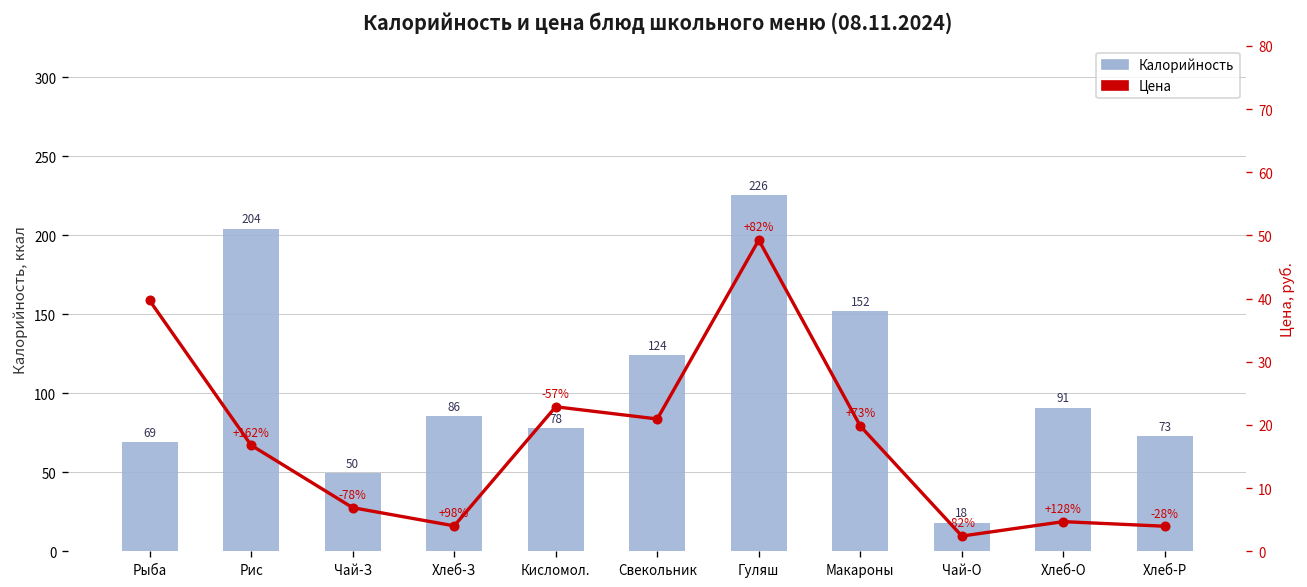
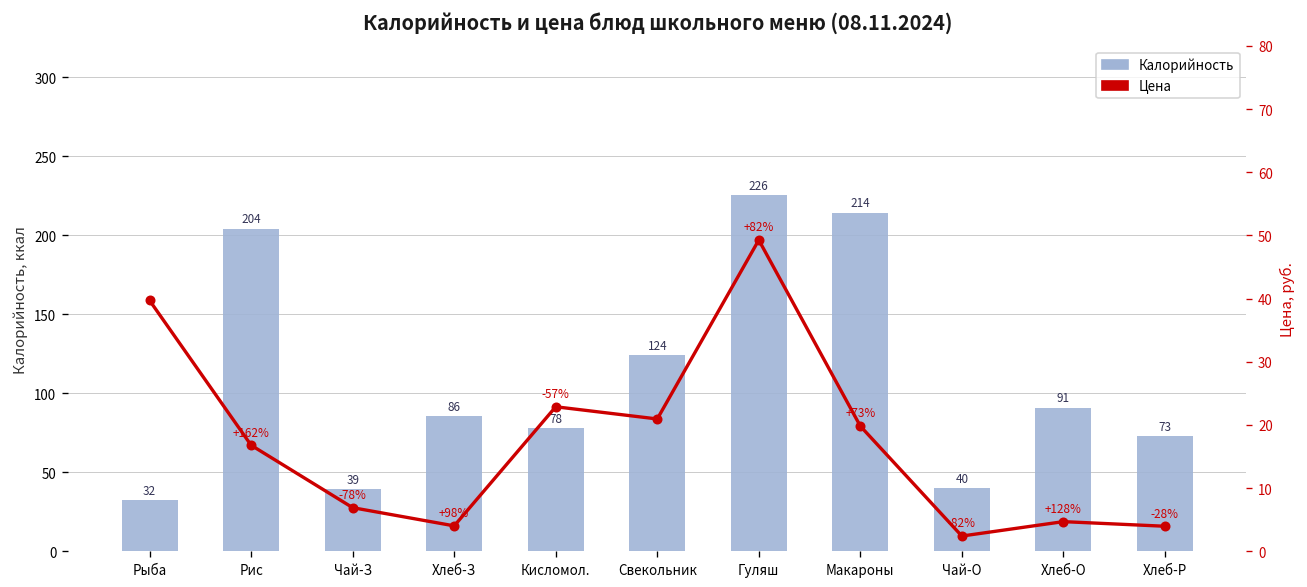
  {
    "Калорийность": {
-     "Рыба": 69,
+     "Рыба": 32,
      "Рис": 204,
-     "Чай-З": 50,
+     "Чай-З": 39,
      "Хлеб-З": 86,
      "Кисломол.": 78,
      "Свекольник": 124,
      "Гуляш": 226,
-     "Макароны": 152,
-     "Чай-О": 18,
+     "Макароны": 214,
+     "Чай-О": 40,
      "Хлеб-О": 91,
      "Хлеб-Р": 73
    }
  }
